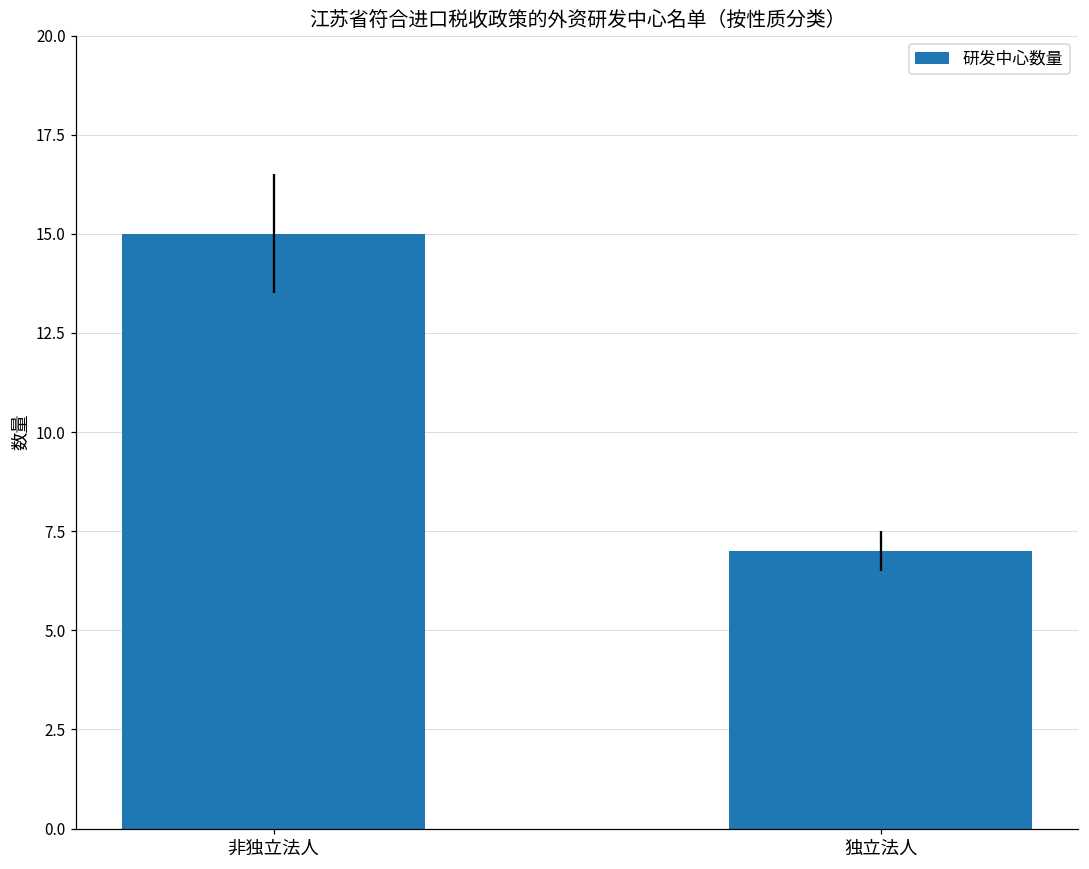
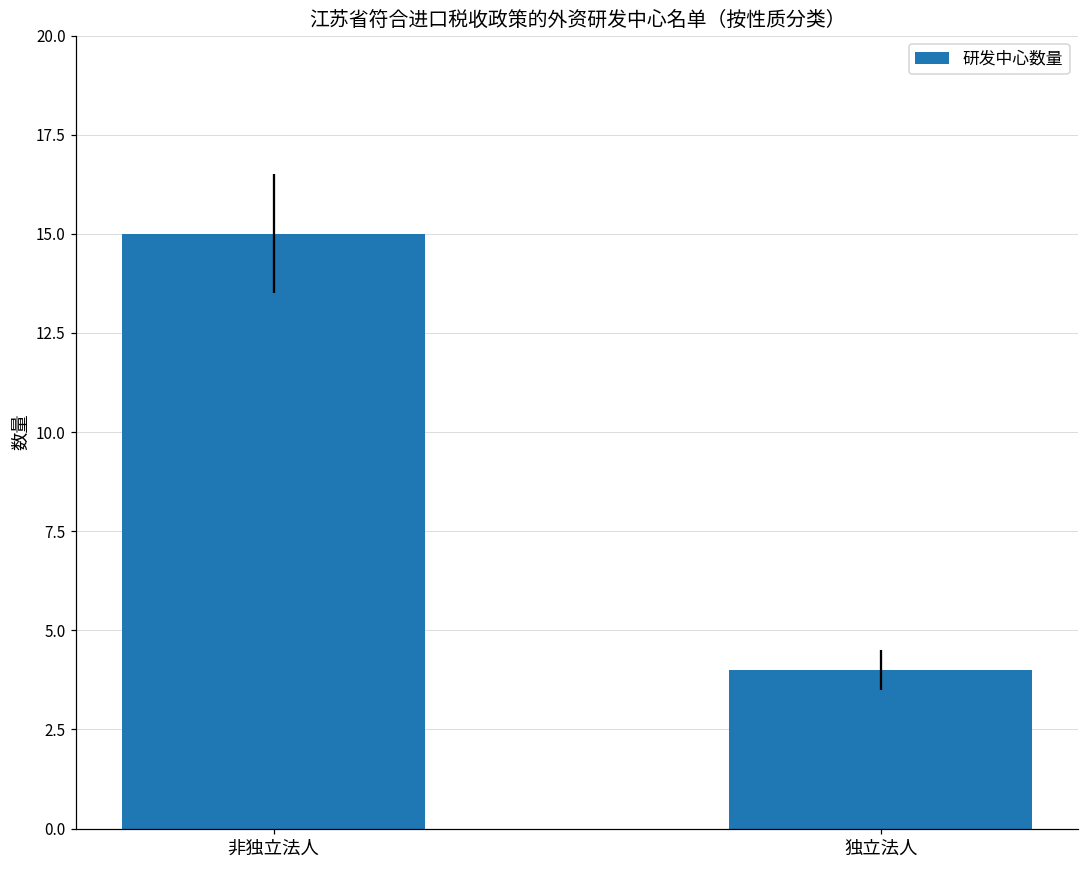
  {
    "非独立法人": 15,
-   "独立法人": 7
+   "独立法人": 4
  }
